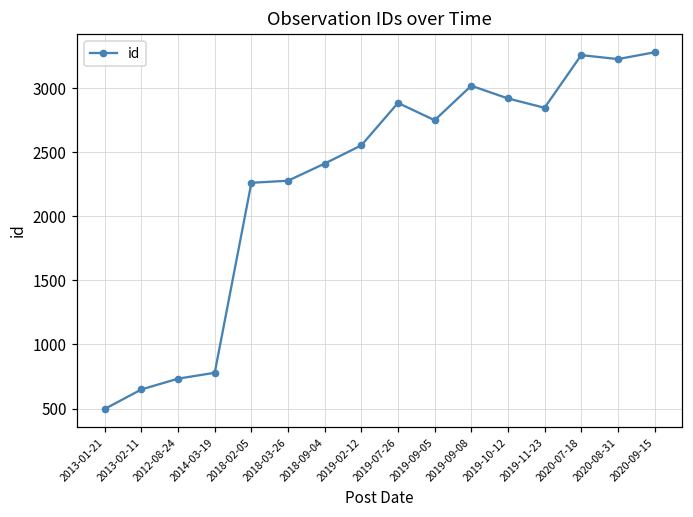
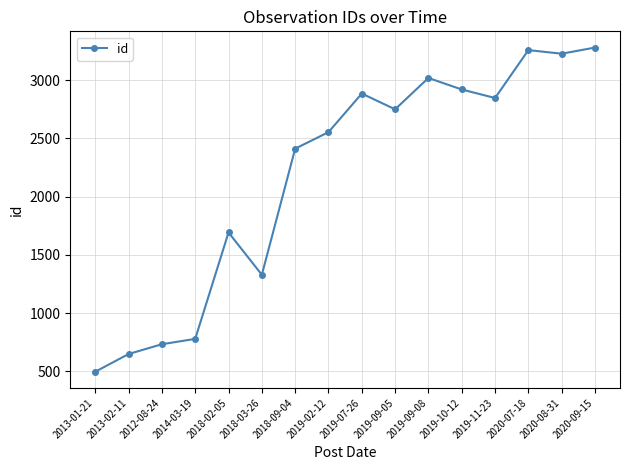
  {
    "2013-01-21": 500,
    "2013-02-11": 650,
    "2012-08-24": 730,
    "2014-03-19": 780,
-   "2018-02-05": 2260,
-   "2018-03-26": 2280,
+   "2018-02-05": 1690,
+   "2018-03-26": 1330,
    "2018-09-04": 2410,
    "2019-02-12": 2550,
    "2019-07-26": 2880,
    "2019-09-05": 2750,
    "2019-09-08": 3020,
    "2019-10-12": 2920,
    "2019-11-23": 2850,
    "2020-07-18": 3260,
    "2020-08-31": 3230,
    "2020-09-15": 3280
  }
